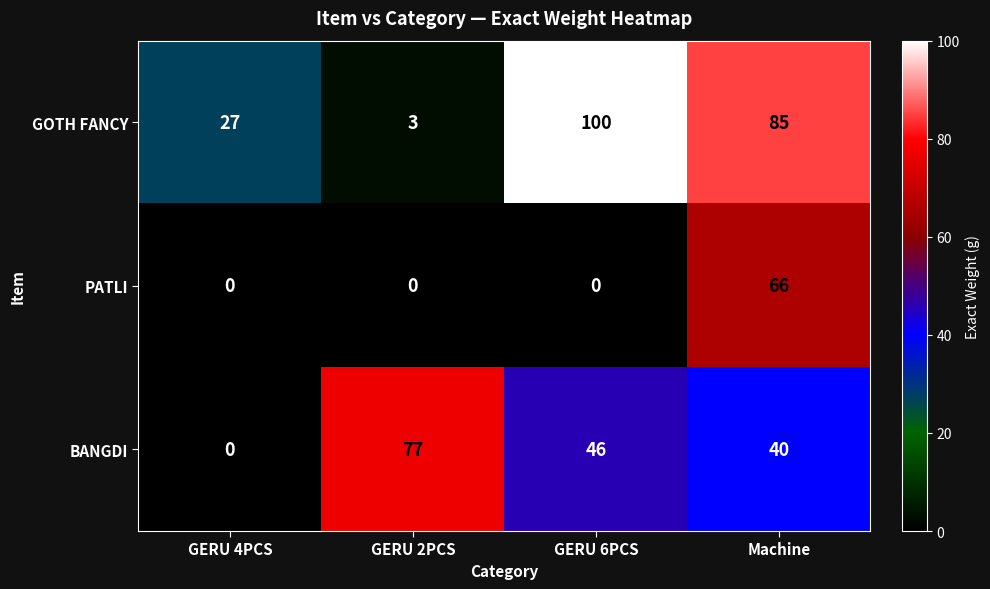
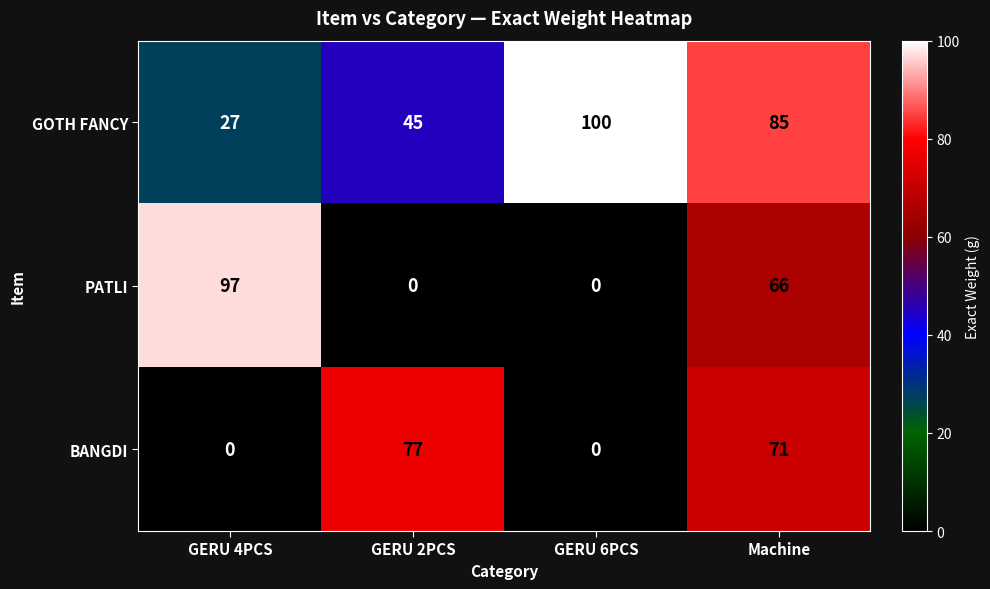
  {
    "GOTH FANCY": {
      "GERU 4PCS": 27,
-     "GERU 2PCS": 3,
+     "GERU 2PCS": 45,
      "GERU 6PCS": 100,
      "Machine": 85
    },
    "PATLI": {
-     "GERU 4PCS": 0,
+     "GERU 4PCS": 97,
      "GERU 2PCS": 0,
      "GERU 6PCS": 0,
      "Machine": 66
    },
    "BANGDI": {
      "GERU 4PCS": 0,
      "GERU 2PCS": 77,
-     "GERU 6PCS": 46,
-     "Machine": 40
+     "GERU 6PCS": 0,
+     "Machine": 71
    }
  }
